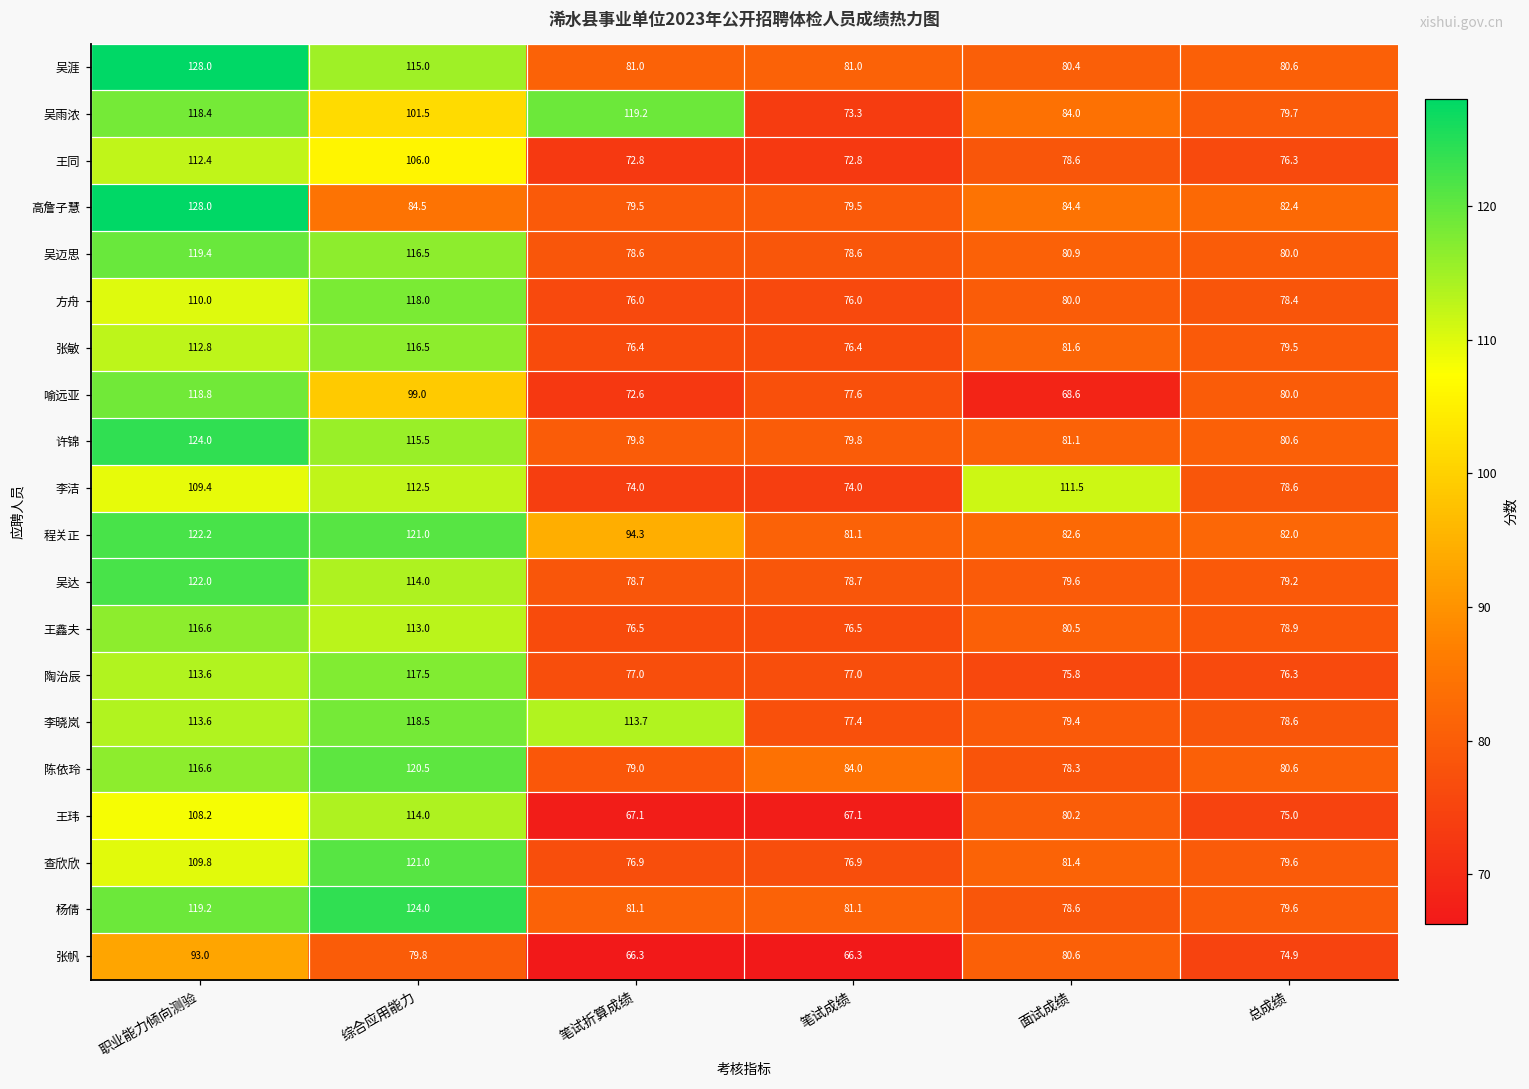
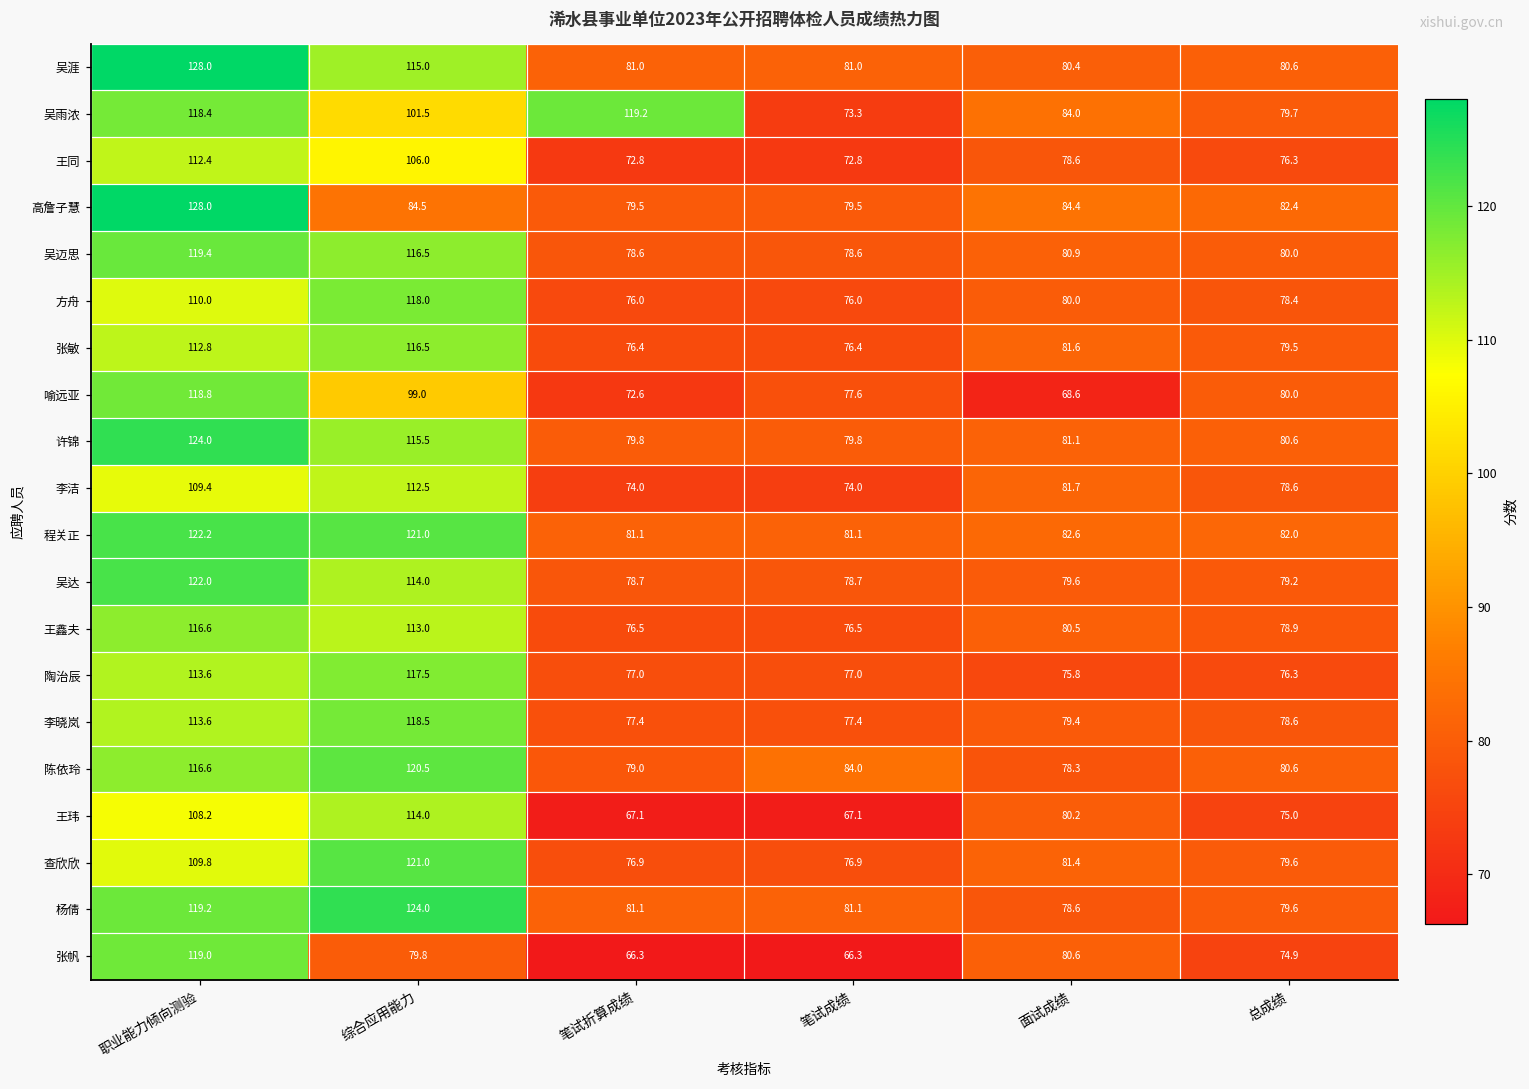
  {
    "吴涯": {
      "职业能力倾向测验": 128.0,
      "综合应用能力": 115.0,
      "笔试折算成绩": 81.0,
      "笔试成绩": 81.0,
      "面试成绩": 80.4,
      "总成绩": 80.6
    },
    "吴雨浓": {
      "职业能力倾向测验": 118.4,
      "综合应用能力": 101.5,
      "笔试折算成绩": 119.2,
      "笔试成绩": 73.3,
      "面试成绩": 84.0,
      "总成绩": 79.7
    },
    "王同": {
      "职业能力倾向测验": 112.4,
      "综合应用能力": 106.0,
      "笔试折算成绩": 72.8,
      "笔试成绩": 72.8,
      "面试成绩": 78.6,
      "总成绩": 76.3
    },
    "高詹子慧": {
      "职业能力倾向测验": 128.0,
      "综合应用能力": 84.5,
      "笔试折算成绩": 79.5,
      "笔试成绩": 79.5,
      "面试成绩": 84.4,
      "总成绩": 82.4
    },
    "吴迈思": {
      "职业能力倾向测验": 119.4,
      "综合应用能力": 116.5,
      "笔试折算成绩": 78.6,
      "笔试成绩": 78.6,
      "面试成绩": 80.9,
      "总成绩": 80.0
    },
    "方舟": {
      "职业能力倾向测验": 110.0,
      "综合应用能力": 118.0,
      "笔试折算成绩": 76.0,
      "笔试成绩": 76.0,
      "面试成绩": 80.0,
      "总成绩": 78.4
    },
    "张敏": {
      "职业能力倾向测验": 112.8,
      "综合应用能力": 116.5,
      "笔试折算成绩": 76.4,
      "笔试成绩": 76.4,
      "面试成绩": 81.6,
      "总成绩": 79.5
    },
    "喻远亚": {
      "职业能力倾向测验": 118.8,
      "综合应用能力": 99.0,
      "笔试折算成绩": 72.6,
      "笔试成绩": 77.6,
      "面试成绩": 68.6,
      "总成绩": 80.0
    },
    "许锦": {
      "职业能力倾向测验": 124.0,
      "综合应用能力": 115.5,
      "笔试折算成绩": 79.8,
      "笔试成绩": 79.8,
      "面试成绩": 81.1,
      "总成绩": 80.6
    },
    "李洁": {
      "职业能力倾向测验": 109.4,
      "综合应用能力": 112.5,
      "笔试折算成绩": 74.0,
      "笔试成绩": 74.0,
-     "面试成绩": 111.5,
+     "面试成绩": 81.7,
      "总成绩": 78.6
    },
    "程关正": {
      "职业能力倾向测验": 122.2,
      "综合应用能力": 121.0,
-     "笔试折算成绩": 94.3,
+     "笔试折算成绩": 81.1,
      "笔试成绩": 81.1,
      "面试成绩": 82.6,
      "总成绩": 82.0
    },
    "吴达": {
      "职业能力倾向测验": 122.0,
      "综合应用能力": 114.0,
      "笔试折算成绩": 78.7,
      "笔试成绩": 78.7,
      "面试成绩": 79.6,
      "总成绩": 79.2
    },
    "王鑫夫": {
      "职业能力倾向测验": 116.6,
      "综合应用能力": 113.0,
      "笔试折算成绩": 76.5,
      "笔试成绩": 76.5,
      "面试成绩": 80.5,
      "总成绩": 78.9
    },
    "陶治辰": {
      "职业能力倾向测验": 113.6,
      "综合应用能力": 117.5,
      "笔试折算成绩": 77.0,
      "笔试成绩": 77.0,
      "面试成绩": 75.8,
      "总成绩": 76.3
    },
    "李晓岚": {
      "职业能力倾向测验": 113.6,
      "综合应用能力": 118.5,
-     "笔试折算成绩": 113.7,
+     "笔试折算成绩": 77.4,
      "笔试成绩": 77.4,
      "面试成绩": 79.4,
      "总成绩": 78.6
    },
    "陈依玲": {
      "职业能力倾向测验": 116.6,
      "综合应用能力": 120.5,
      "笔试折算成绩": 79.0,
      "笔试成绩": 84.0,
      "面试成绩": 78.3,
      "总成绩": 80.6
    },
    "王玮": {
      "职业能力倾向测验": 108.2,
      "综合应用能力": 114.0,
      "笔试折算成绩": 67.1,
      "笔试成绩": 67.1,
      "面试成绩": 80.2,
      "总成绩": 75.0
    },
    "查欣欣": {
      "职业能力倾向测验": 109.8,
      "综合应用能力": 121.0,
      "笔试折算成绩": 76.9,
      "笔试成绩": 76.9,
      "面试成绩": 81.4,
      "总成绩": 79.6
    },
    "杨倩": {
      "职业能力倾向测验": 119.2,
      "综合应用能力": 124.0,
      "笔试折算成绩": 81.1,
      "笔试成绩": 81.1,
      "面试成绩": 78.6,
      "总成绩": 79.6
    },
    "张帆": {
-     "职业能力倾向测验": 93.0,
+     "职业能力倾向测验": 119.0,
      "综合应用能力": 79.8,
      "笔试折算成绩": 66.3,
      "笔试成绩": 66.3,
      "面试成绩": 80.6,
      "总成绩": 74.9
    }
  }
